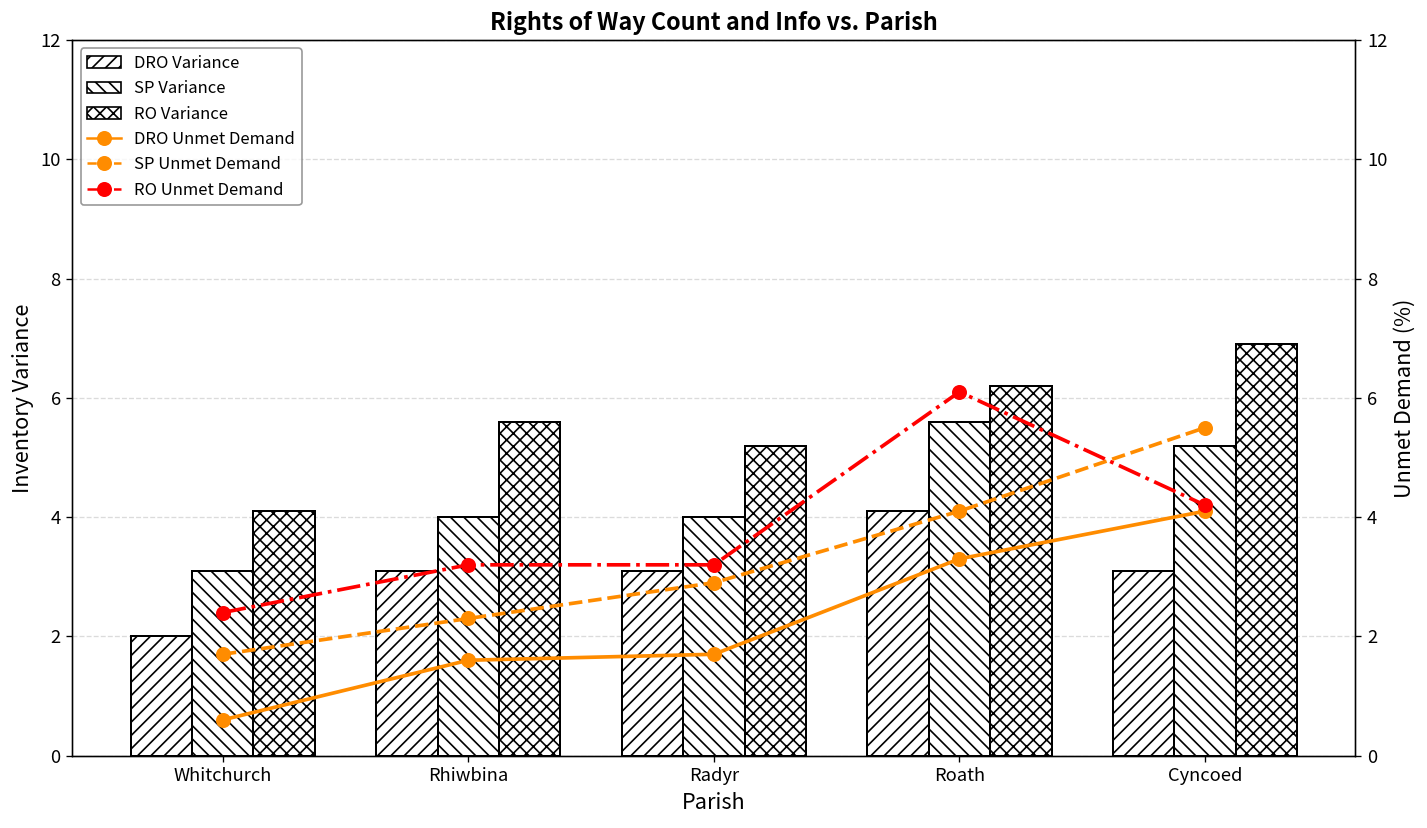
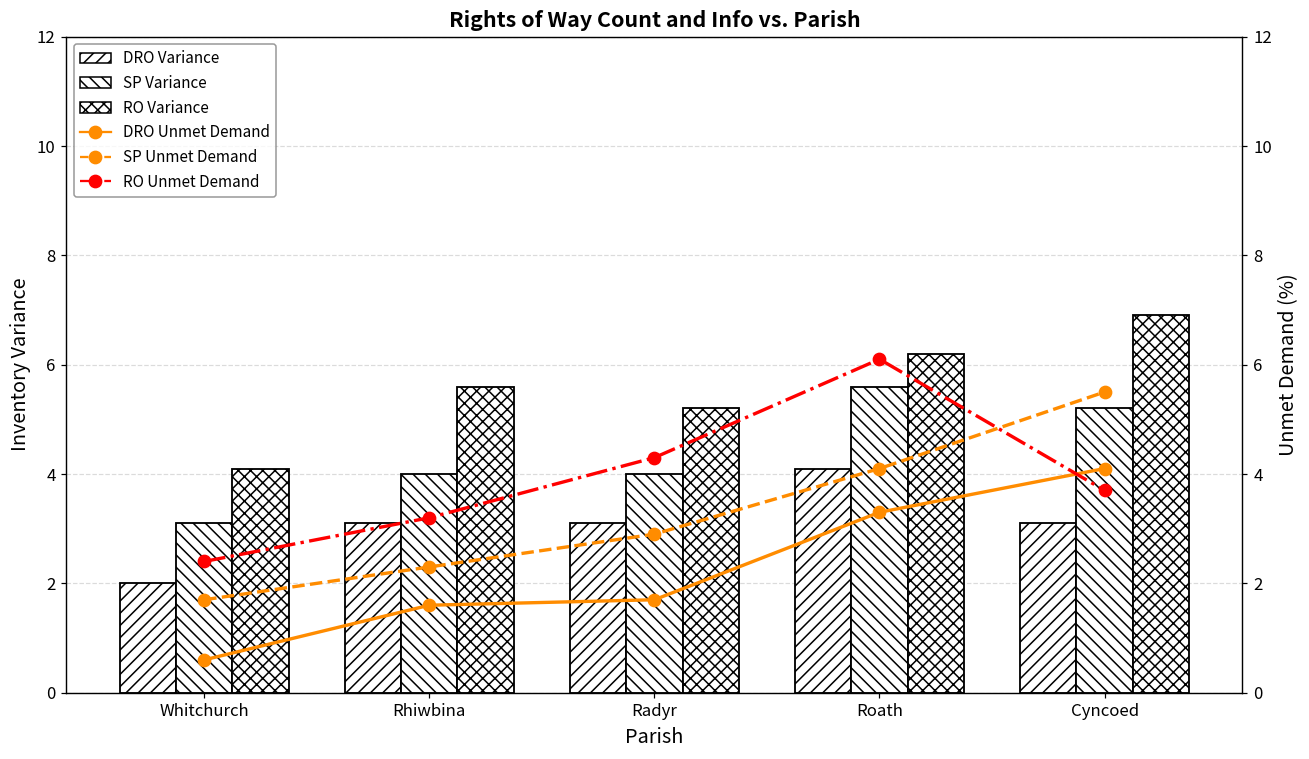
  {
    "RO Unmet Demand": {
      "Whitchurch": 2.4,
      "Rhiwbina": 3.2,
-     "Radyr": 3.2,
+     "Radyr": 4.3,
      "Roath": 6.1,
-     "Cyncoed": 4.2
+     "Cyncoed": 3.7
    }
  }
